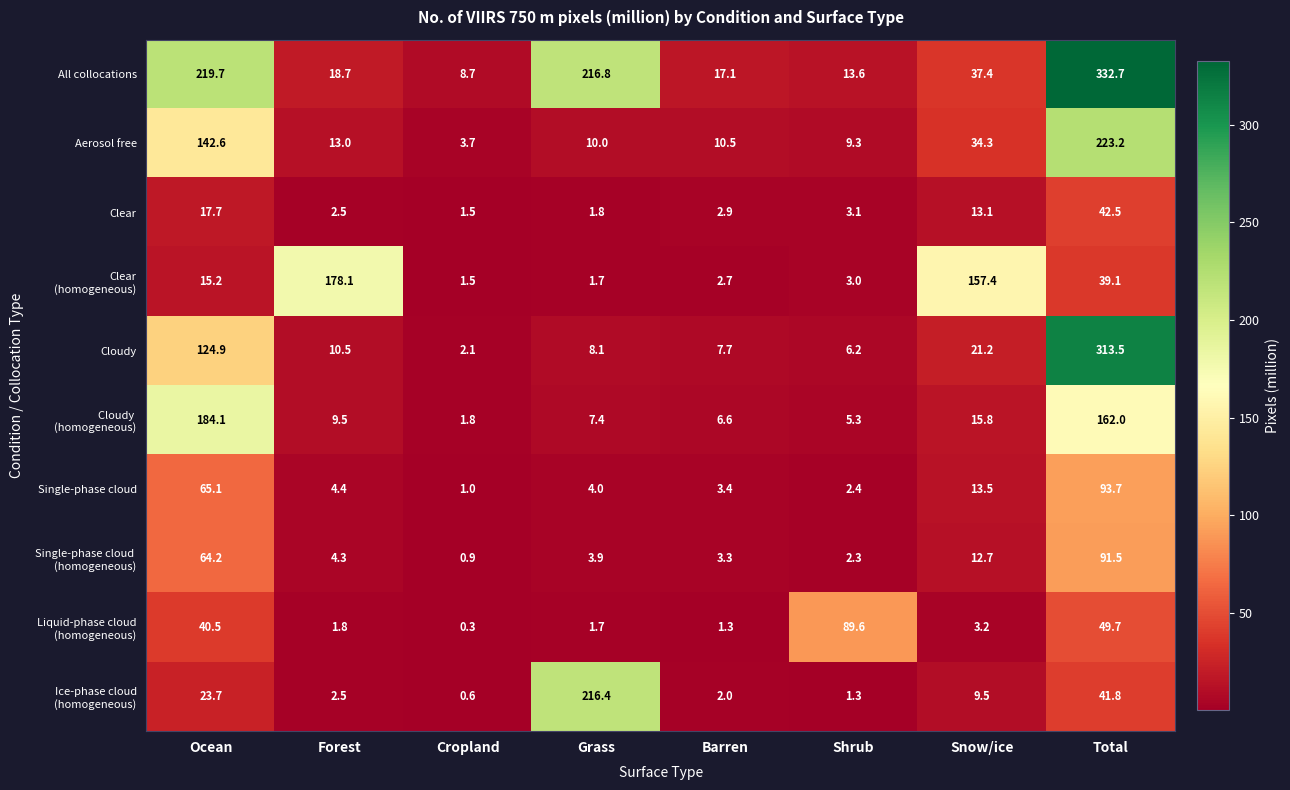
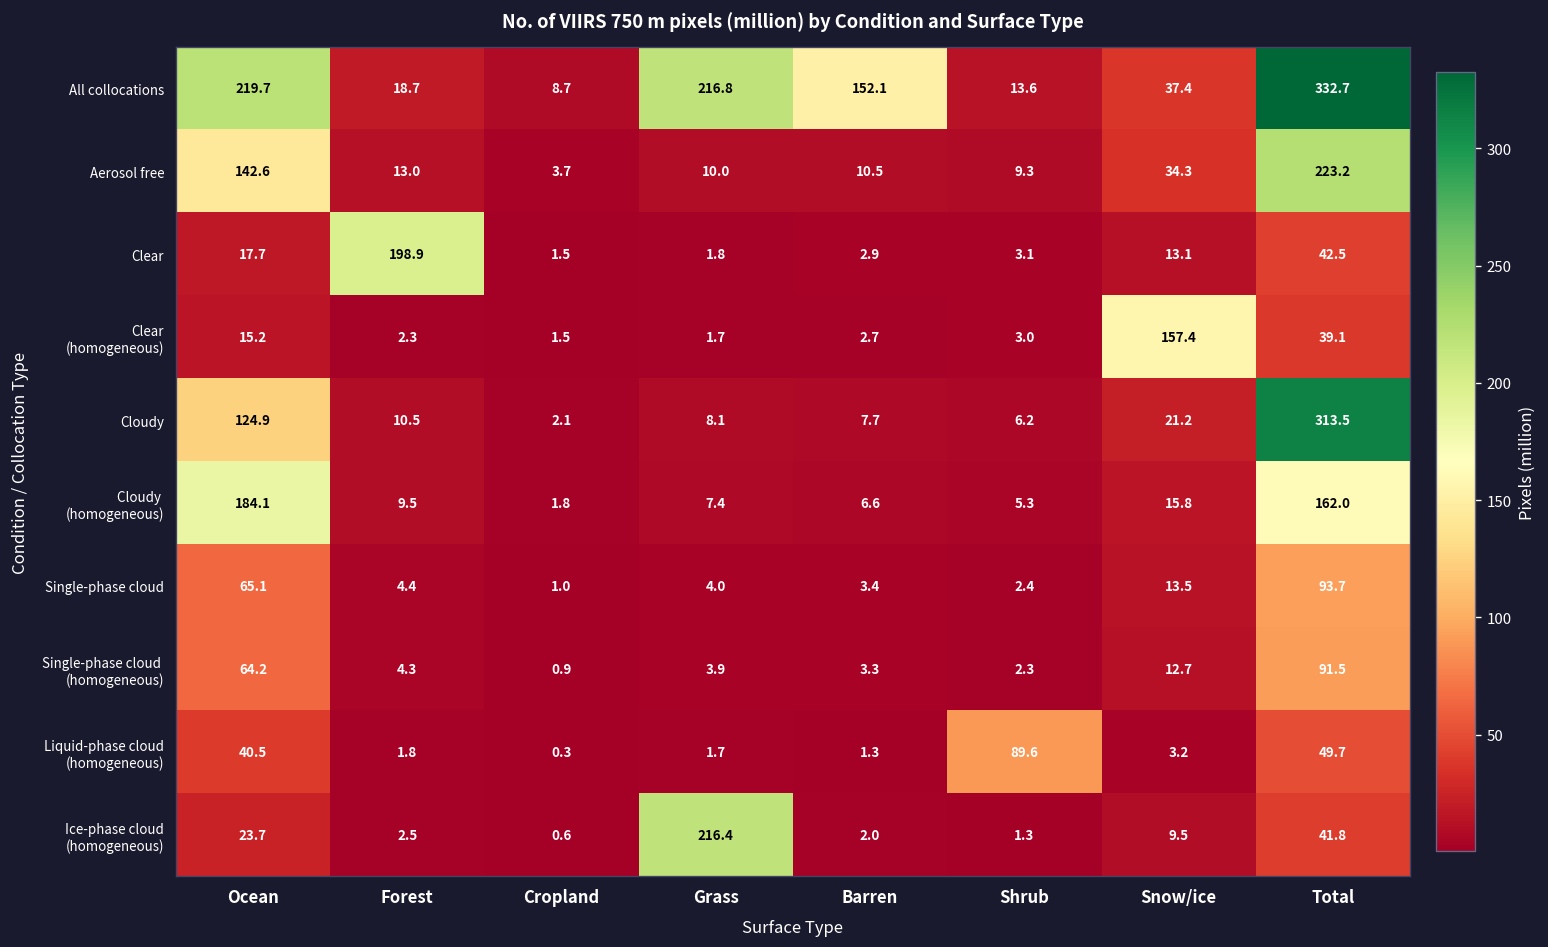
  {
    "All collocations": {
      "Ocean": 219.7,
      "Forest": 18.7,
      "Cropland": 8.7,
      "Grass": 216.8,
-     "Barren": 17.1,
+     "Barren": 152.1,
      "Shrub": 13.6,
      "Snow/ice": 37.4,
      "Total": 332.7
    },
    "Aerosol free": {
      "Ocean": 142.6,
      "Forest": 13.0,
      "Cropland": 3.7,
      "Grass": 10.0,
      "Barren": 10.5,
      "Shrub": 9.3,
      "Snow/ice": 34.3,
      "Total": 223.2
    },
    "Clear": {
      "Ocean": 17.7,
-     "Forest": 2.5,
+     "Forest": 198.9,
      "Cropland": 1.5,
      "Grass": 1.8,
      "Barren": 2.9,
      "Shrub": 3.1,
      "Snow/ice": 13.1,
      "Total": 42.5
    },
    "Clear (homogeneous)": {
      "Ocean": 15.2,
-     "Forest": 178.1,
+     "Forest": 2.3,
      "Cropland": 1.5,
      "Grass": 1.7,
      "Barren": 2.7,
      "Shrub": 3.0,
      "Snow/ice": 157.4,
      "Total": 39.1
    },
    "Cloudy": {
      "Ocean": 124.9,
      "Forest": 10.5,
      "Cropland": 2.1,
      "Grass": 8.1,
      "Barren": 7.7,
      "Shrub": 6.2,
      "Snow/ice": 21.2,
      "Total": 313.5
    },
    "Cloudy (homogeneous)": {
      "Ocean": 184.1,
      "Forest": 9.5,
      "Cropland": 1.8,
      "Grass": 7.4,
      "Barren": 6.6,
      "Shrub": 5.3,
      "Snow/ice": 15.8,
      "Total": 162.0
    },
    "Single-phase cloud": {
      "Ocean": 65.1,
      "Forest": 4.4,
      "Cropland": 1.0,
      "Grass": 4.0,
      "Barren": 3.4,
      "Shrub": 2.4,
      "Snow/ice": 13.5,
      "Total": 93.7
    },
    "Single-phase cloud (homogeneous)": {
      "Ocean": 64.2,
      "Forest": 4.3,
      "Cropland": 0.9,
      "Grass": 3.9,
      "Barren": 3.3,
      "Shrub": 2.3,
      "Snow/ice": 12.7,
      "Total": 91.5
    },
    "Liquid-phase cloud (homogeneous)": {
      "Ocean": 40.5,
      "Forest": 1.8,
      "Cropland": 0.3,
      "Grass": 1.7,
      "Barren": 1.3,
      "Shrub": 89.6,
      "Snow/ice": 3.2,
      "Total": 49.7
    },
    "Ice-phase cloud (homogeneous)": {
      "Ocean": 23.7,
      "Forest": 2.5,
      "Cropland": 0.6,
      "Grass": 216.4,
      "Barren": 2.0,
      "Shrub": 1.3,
      "Snow/ice": 9.5,
      "Total": 41.8
    }
  }
